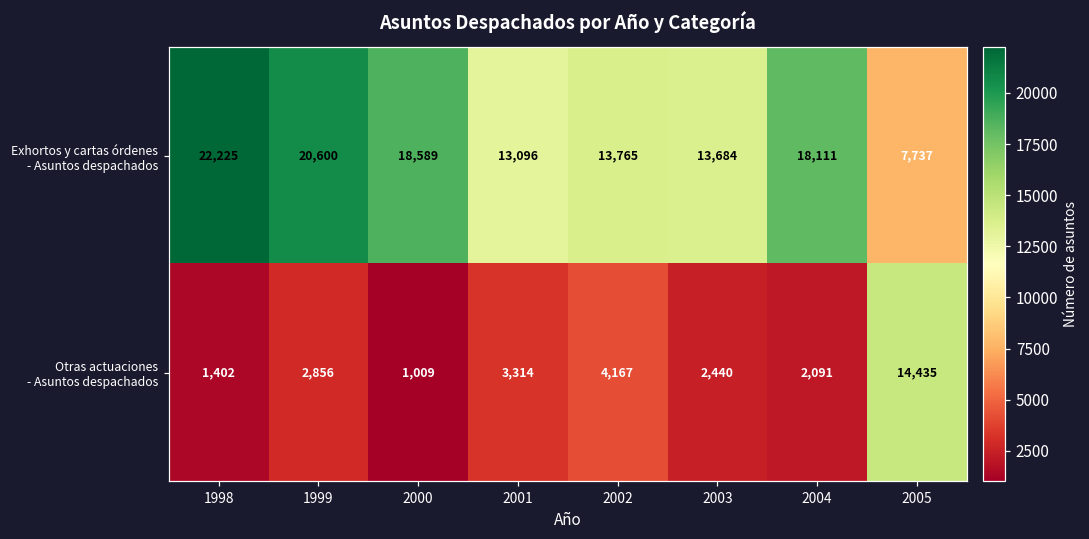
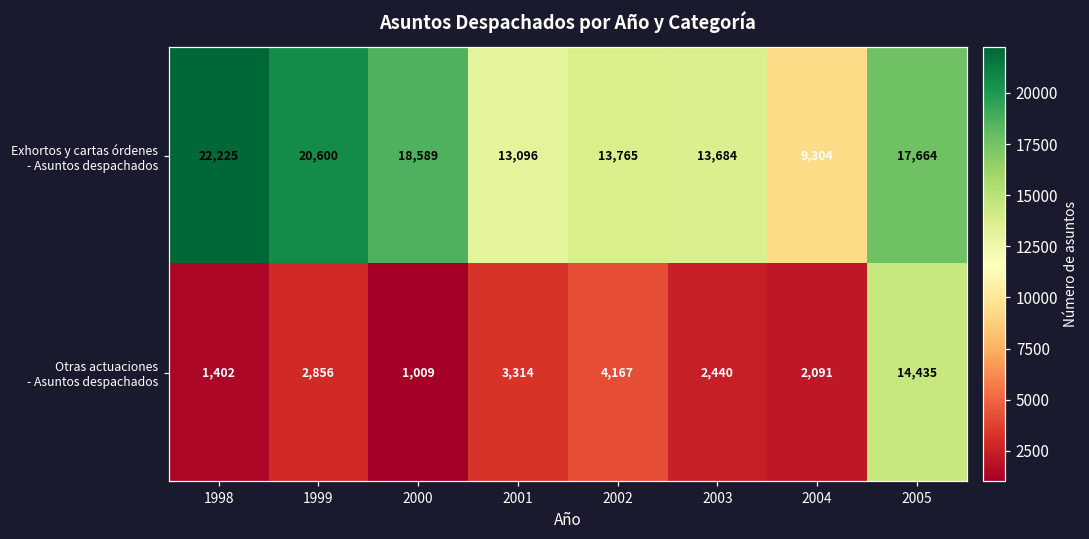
  {
    "Exhortos y cartas órdenes - Asuntos despachados": {
      "1998": "22,225",
      "1999": "20,600",
      "2000": "18,589",
      "2001": "13,096",
      "2002": "13,765",
      "2003": "13,684",
-     "2004": "18,111",
-     "2005": "7,737"
+     "2004": "9,304",
+     "2005": "17,664"
    },
    "Otras actuaciones - Asuntos despachados": {
      "1998": "1,402",
      "1999": "2,856",
      "2000": "1,009",
      "2001": "3,314",
      "2002": "4,167",
      "2003": "2,440",
      "2004": "2,091",
      "2005": "14,435"
    }
  }
